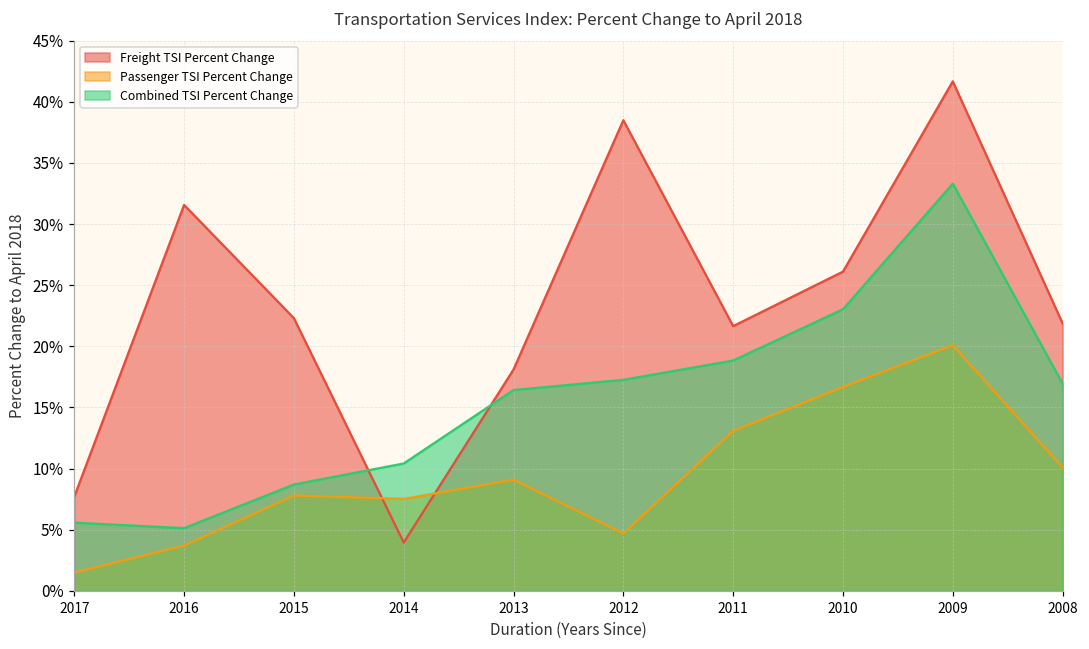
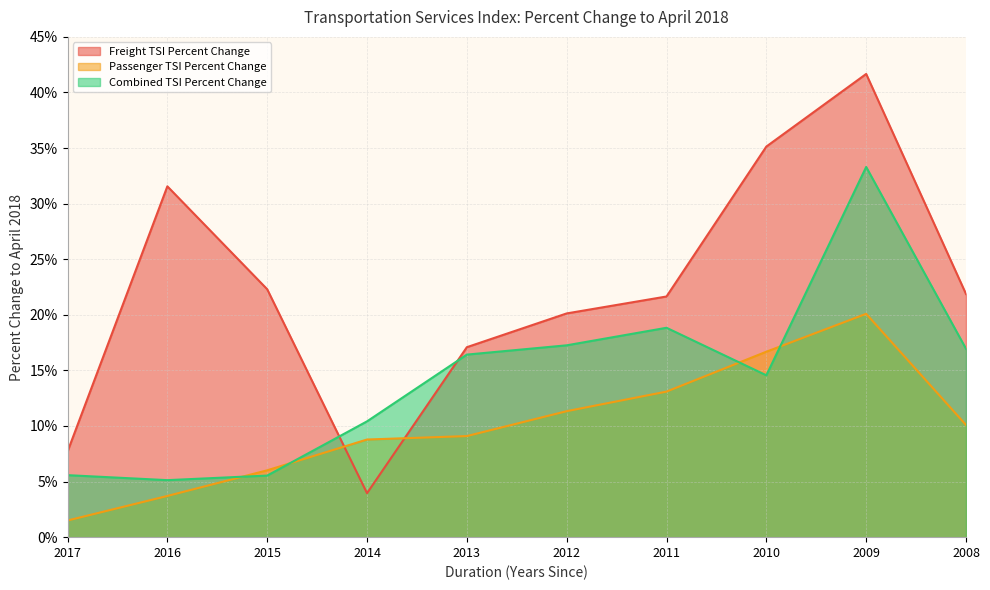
  {
    "Freight TSI Percent Change": {
      "2017": "7.7%",
      "2016": "31.6%",
      "2015": "22.3%",
      "2014": "4.0%",
-     "2013": "18.1%",
-     "2012": "38.5%",
+     "2013": "17.1%",
+     "2012": "20.1%",
      "2011": "21.6%",
-     "2010": "26.1%",
+     "2010": "35.1%",
      "2009": "41.7%",
      "2008": "21.9%"
    },
    "Passenger TSI Percent Change": {
      "2017": "1.5%",
      "2016": "3.7%",
-     "2015": "7.8%",
-     "2014": "7.5%",
+     "2015": "6.0%",
+     "2014": "8.8%",
      "2013": "9.1%",
-     "2012": "4.7%",
+     "2012": "11.3%",
      "2011": "13.1%",
      "2010": "16.7%",
      "2009": "20.1%",
      "2008": "10.1%"
    },
    "Combined TSI Percent Change": {
      "2017": "5.6%",
      "2016": "5.1%",
-     "2015": "8.7%",
+     "2015": "5.5%",
      "2014": "10.4%",
      "2013": "16.4%",
      "2012": "17.3%",
      "2011": "18.8%",
-     "2010": "23.0%",
+     "2010": "14.6%",
      "2009": "33.3%",
      "2008": "16.9%"
    }
  }
